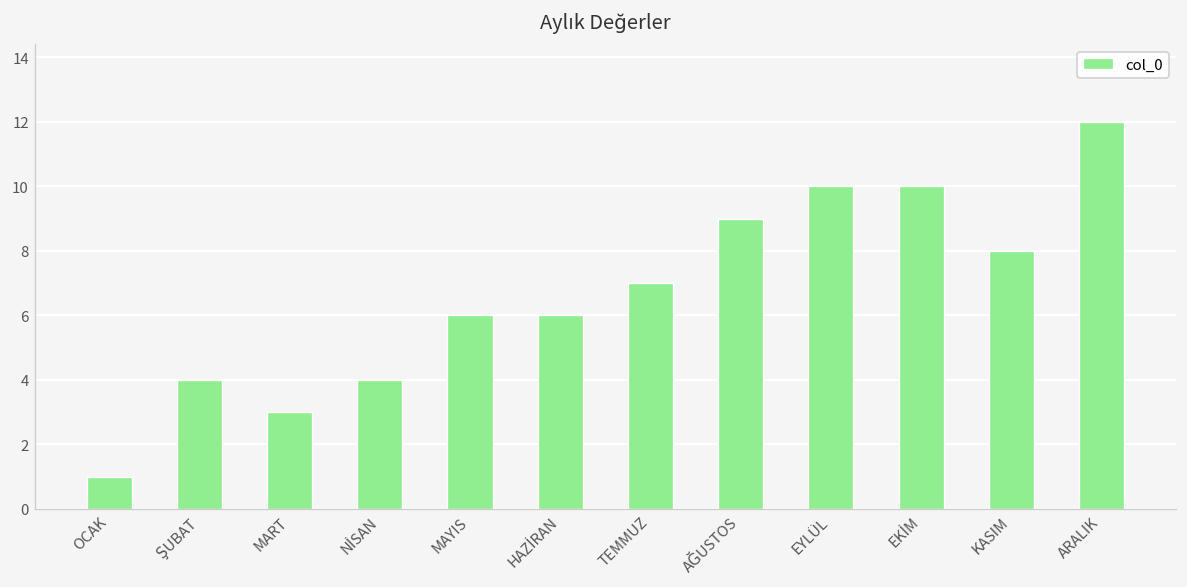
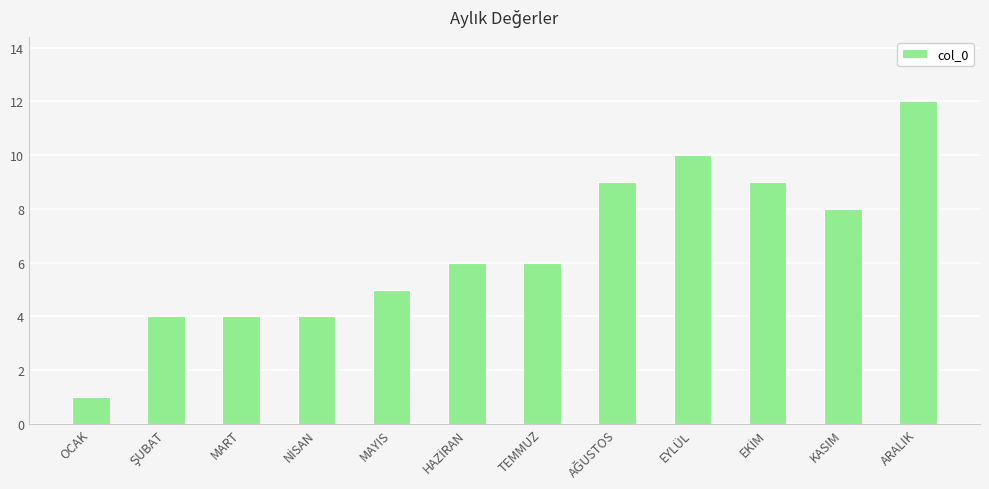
  {
    "OCAK": 1,
    "ŞUBAT": 4,
-   "MART": 3,
+   "MART": 4,
    "NİSAN": 4,
-   "MAYIS": 6,
+   "MAYIS": 5,
    "HAZİRAN": 6,
-   "TEMMUZ": 7,
+   "TEMMUZ": 6,
    "AĞUSTOS": 9,
    "EYLÜL": 10,
-   "EKİM": 10,
+   "EKİM": 9,
    "KASIM": 8,
    "ARALIK": 12
  }
